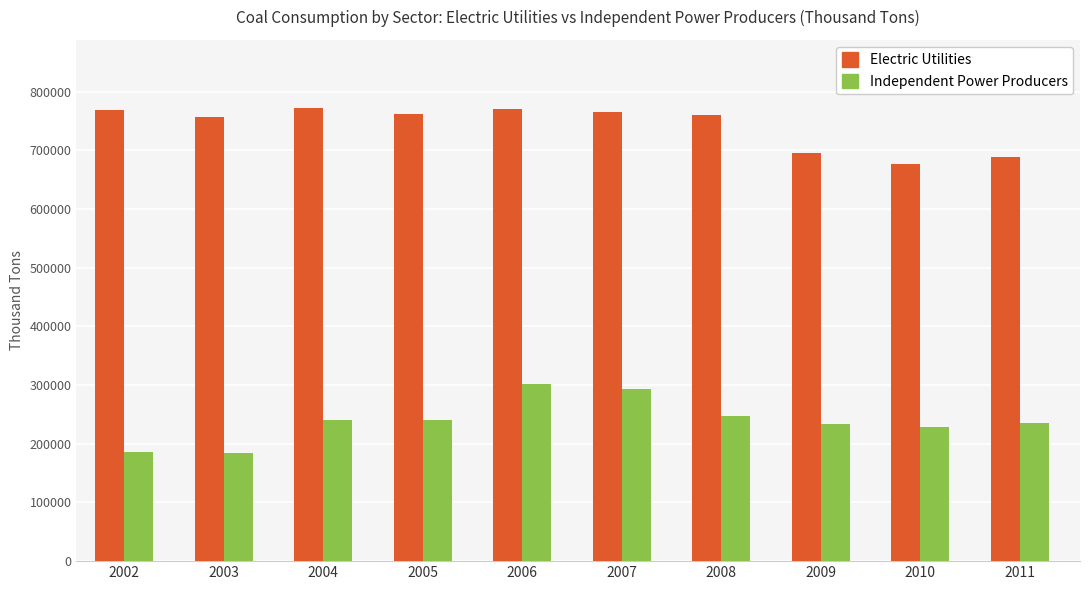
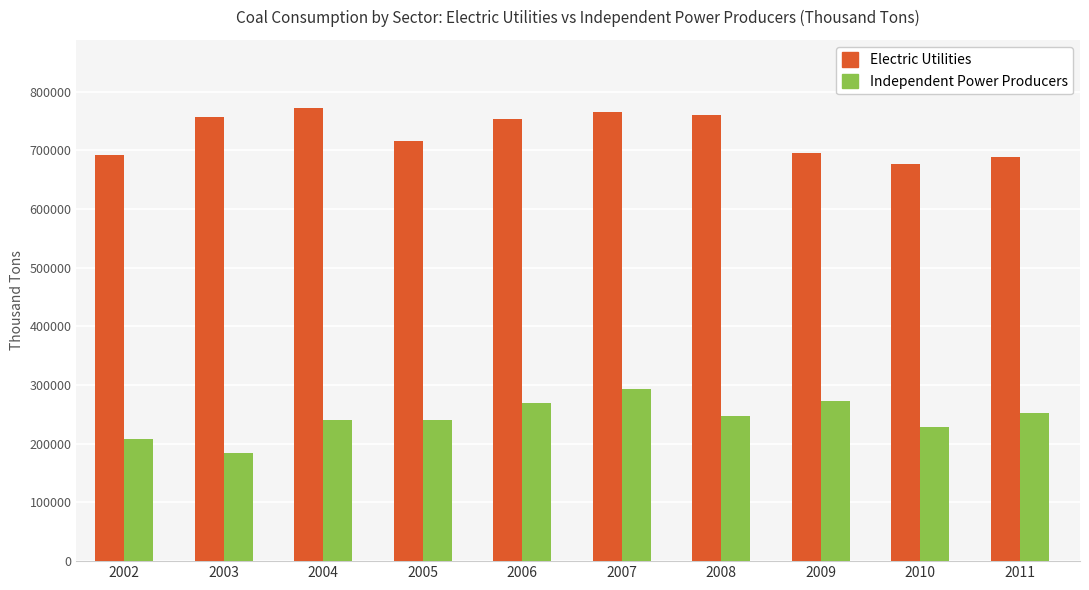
  {
    "Electric Utilities": {
-     "2002": 770000,
+     "2002": 690000,
      "2003": 760000,
      "2004": 770000,
-     "2005": 760000,
-     "2006": 770000,
+     "2005": 720000,
+     "2006": 750000,
      "2007": 760000,
      "2008": 760000,
      "2009": 700000,
      "2010": 680000,
      "2011": 690000
    },
    "Independent Power Producers": {
-     "2002": 190000,
+     "2002": 210000,
      "2003": 180000,
      "2004": 240000,
      "2005": 240000,
-     "2006": 300000,
+     "2006": 270000,
      "2007": 290000,
      "2008": 250000,
-     "2009": 230000,
+     "2009": 270000,
      "2010": 230000,
-     "2011": 240000
+     "2011": 250000
    }
  }
